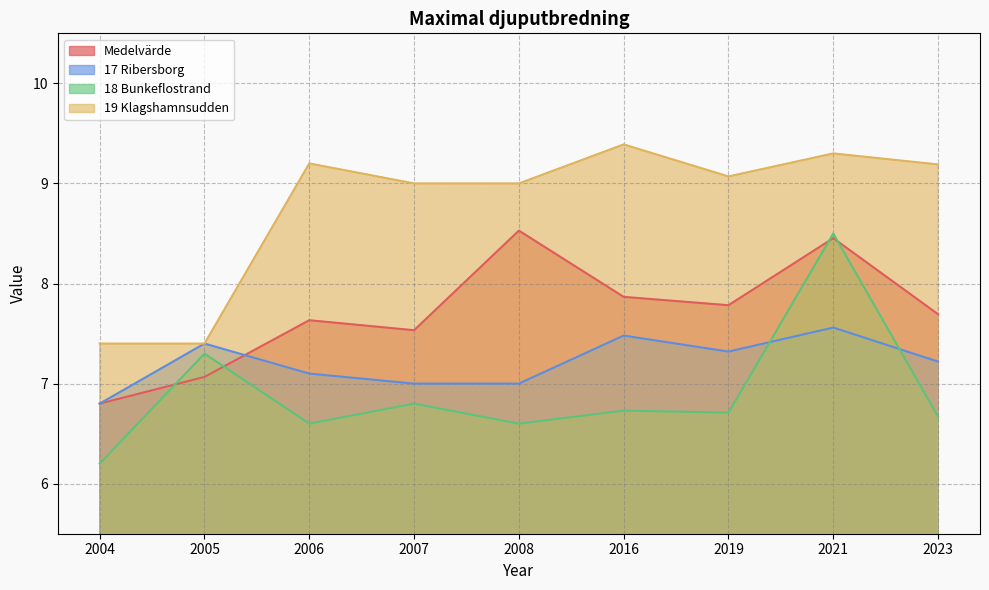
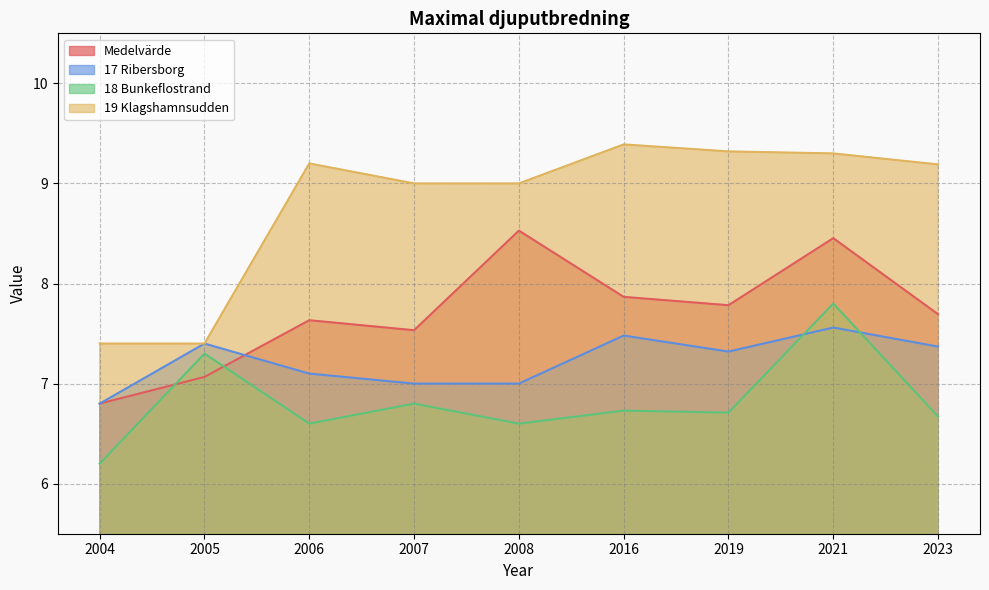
  {
    "Medelvärde": {
      "2005": 7.07,
      "2006": 7.63,
      "2007": 7.53,
      "2008": 8.53,
      "2016": 7.87,
      "2019": 7.78,
      "2021": 8.45,
      "2023": 7.69
    },
    "17 Ribersborg": {
      "2006": 7.10,
      "2007": 7.00,
      "2008": 7.00,
      "2016": 7.48,
      "2019": 7.32,
      "2021": 7.56,
-     "2023": 7.22
+     "2023": 7.37
    },
    "18 Bunkeflostrand": {
      "2004": 6.2,
      "2005": 7.3,
      "2006": 6.6,
      "2007": 6.8,
      "2008": 6.6,
      "2016": 6.73,
      "2019": 6.7,
-     "2021": 8.5,
+     "2021": 7.8,
      "2023": 6.67
    },
    "19 Klagshamnsudden": {
      "2004": 7.40,
      "2006": 9.20,
      "2007": 9.00,
      "2008": 9.00,
      "2016": 9.39,
-     "2019": 9.07,
+     "2019": 9.32,
      "2021": 9.30,
      "2023": 9.19
    }
  }
